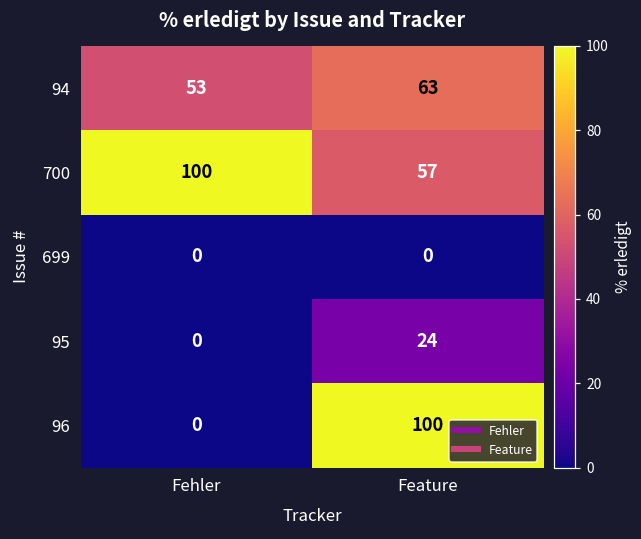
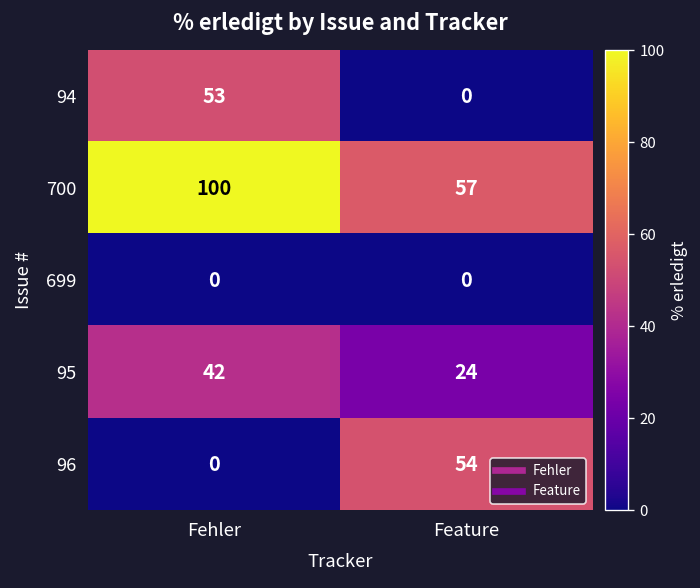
  {
    "94": {
      "Fehler": 53,
-     "Feature": 63
+     "Feature": 0
    },
    "700": {
      "Fehler": 100,
      "Feature": 57
    },
    "699": {
      "Fehler": 0,
      "Feature": 0
    },
    "95": {
-     "Fehler": 0,
+     "Fehler": 42,
      "Feature": 24
    },
    "96": {
      "Fehler": 0,
-     "Feature": 100
+     "Feature": 54
    }
  }
